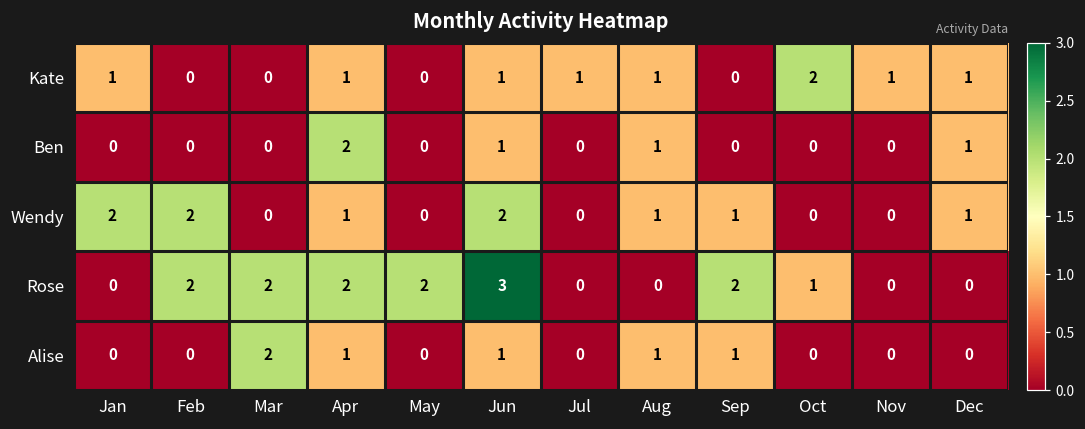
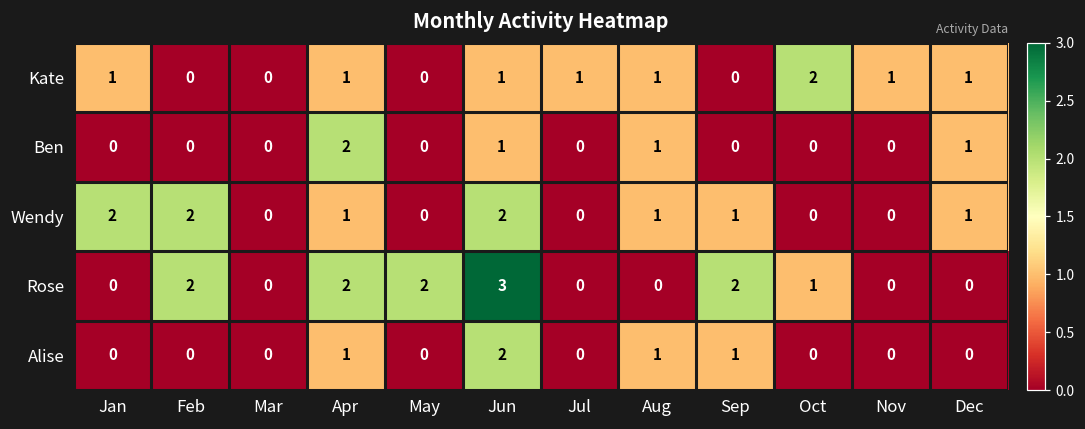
  {
    "Kate": {
      "Jan": 1,
      "Feb": 0,
      "Mar": 0,
      "Apr": 1,
      "May": 0,
      "Jun": 1,
      "Jul": 1,
      "Aug": 1,
      "Sep": 0,
      "Oct": 2,
      "Nov": 1,
      "Dec": 1
    },
    "Ben": {
      "Jan": 0,
      "Feb": 0,
      "Mar": 0,
      "Apr": 2,
      "May": 0,
      "Jun": 1,
      "Jul": 0,
      "Aug": 1,
      "Sep": 0,
      "Oct": 0,
      "Nov": 0,
      "Dec": 1
    },
    "Wendy": {
      "Jan": 2,
      "Feb": 2,
      "Mar": 0,
      "Apr": 1,
      "May": 0,
      "Jun": 2,
      "Jul": 0,
      "Aug": 1,
      "Sep": 1,
      "Oct": 0,
      "Nov": 0,
      "Dec": 1
    },
    "Rose": {
      "Jan": 0,
      "Feb": 2,
-     "Mar": 2,
+     "Mar": 0,
      "Apr": 2,
      "May": 2,
      "Jun": 3,
      "Jul": 0,
      "Aug": 0,
      "Sep": 2,
      "Oct": 1,
      "Nov": 0,
      "Dec": 0
    },
    "Alise": {
      "Jan": 0,
      "Feb": 0,
-     "Mar": 2,
+     "Mar": 0,
      "Apr": 1,
      "May": 0,
-     "Jun": 1,
+     "Jun": 2,
      "Jul": 0,
      "Aug": 1,
      "Sep": 1,
      "Oct": 0,
      "Nov": 0,
      "Dec": 0
    }
  }
